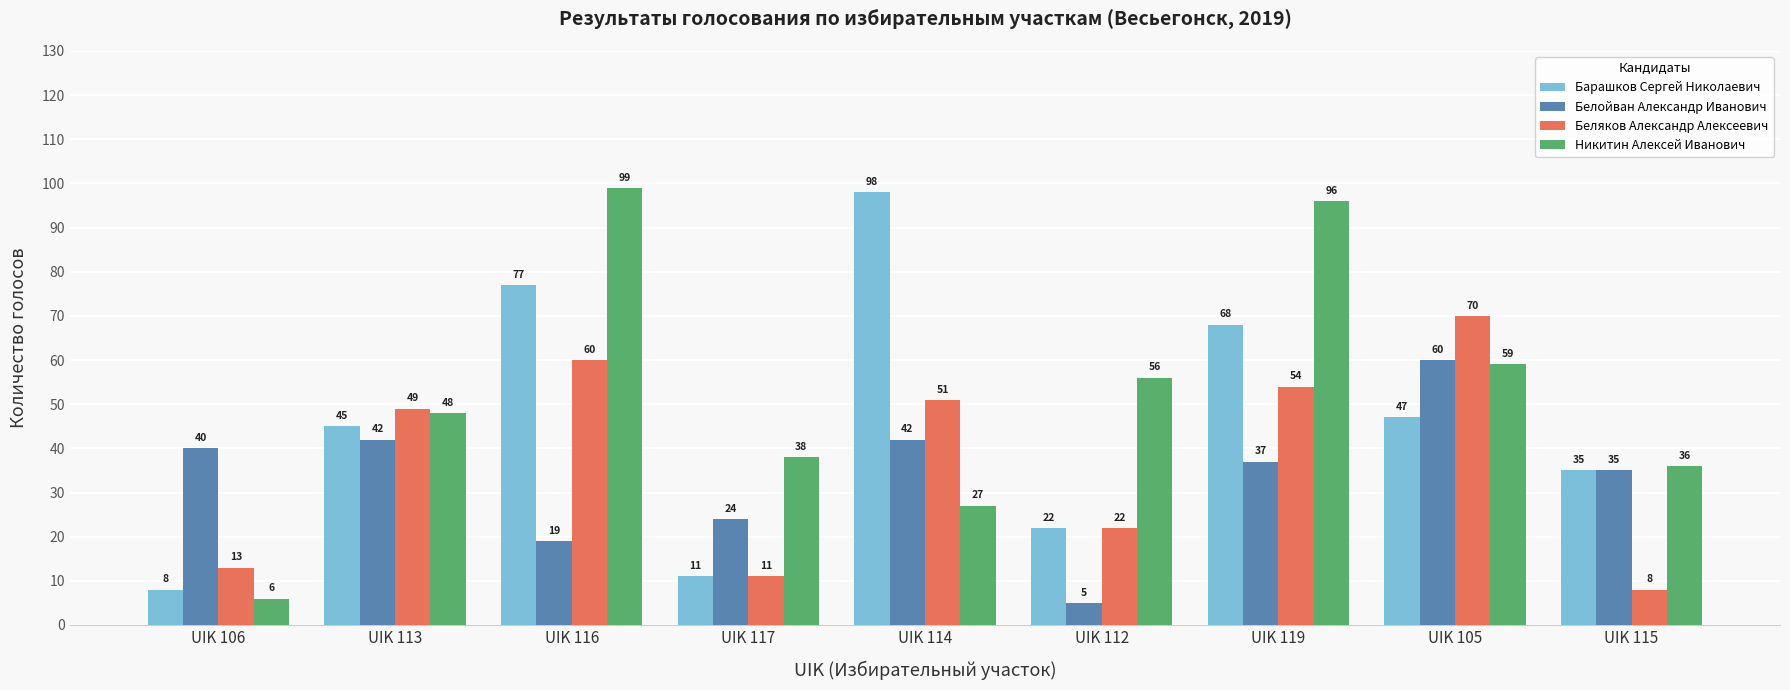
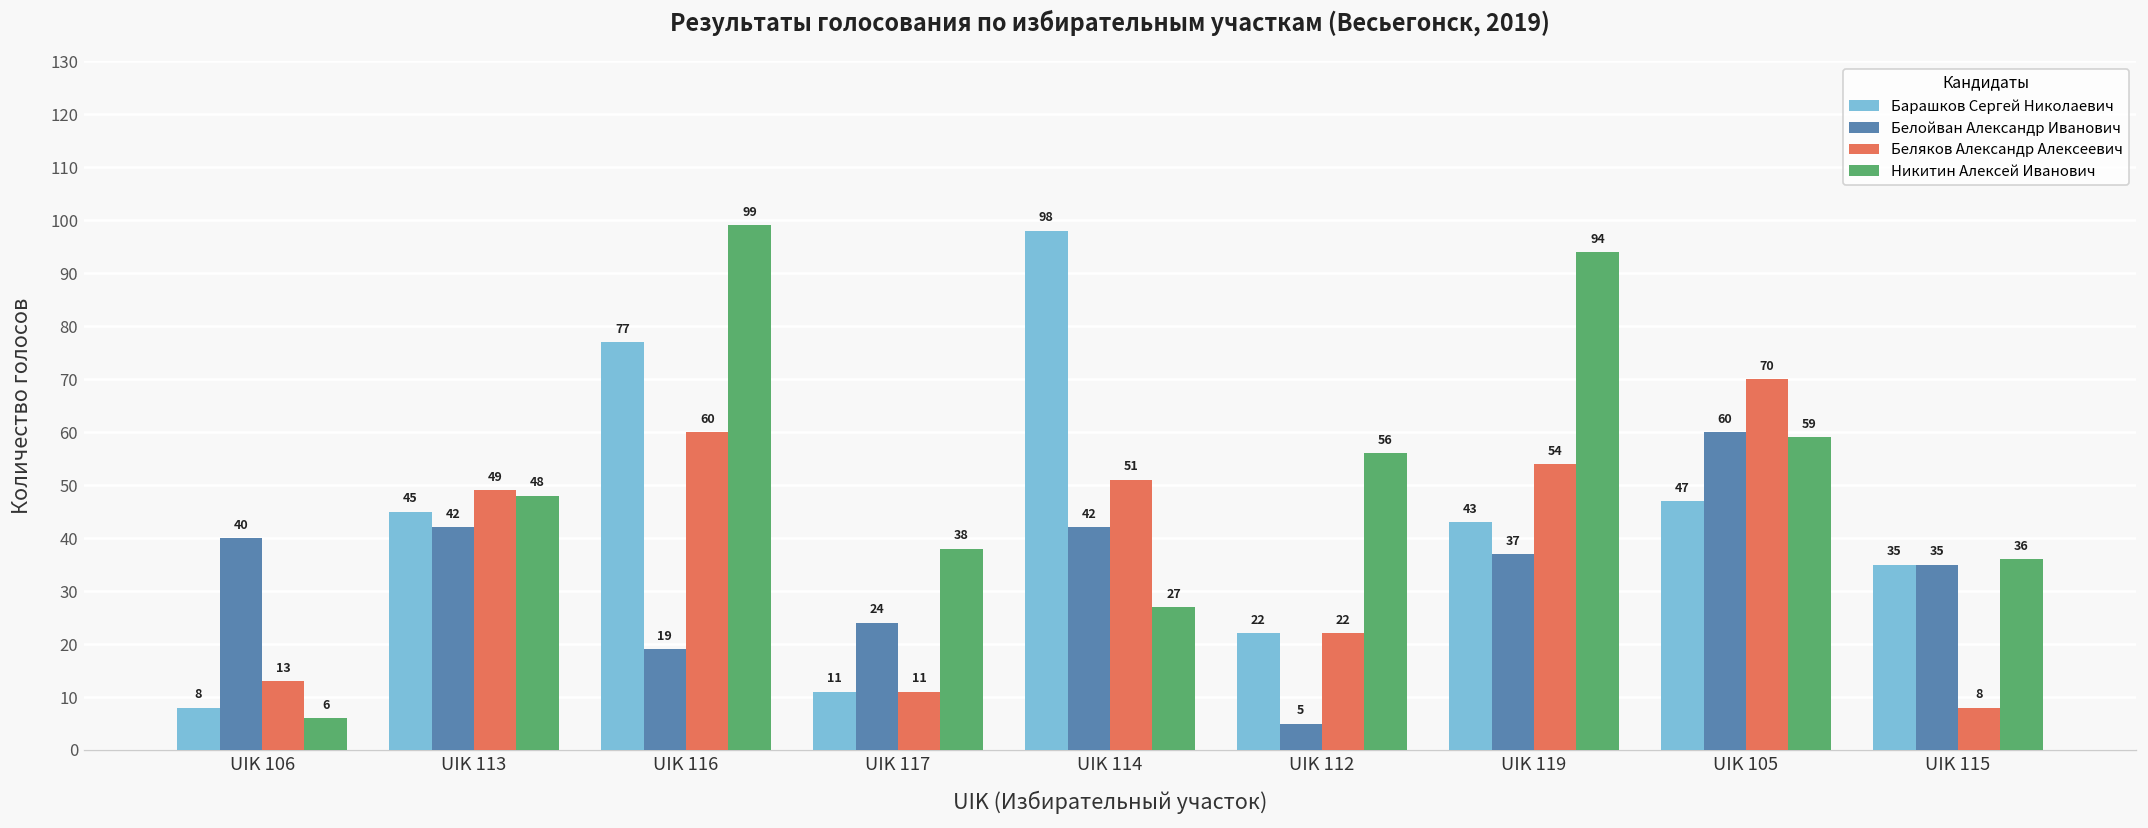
  {
    "Барашков Сергей Николаевич": {
      "UIK 106": 8,
      "UIK 113": 45,
      "UIK 116": 77,
      "UIK 117": 11,
      "UIK 114": 98,
      "UIK 112": 22,
-     "UIK 119": 68,
+     "UIK 119": 43,
      "UIK 105": 47,
      "UIK 115": 35
    },
    "Белойван Александр Иванович": {
      "UIK 106": 40,
      "UIK 113": 42,
      "UIK 116": 19,
      "UIK 117": 24,
      "UIK 114": 42,
      "UIK 112": 5,
      "UIK 119": 37,
      "UIK 105": 60,
      "UIK 115": 35
    },
    "Беляков Александр Алексеевич": {
      "UIK 106": 13,
      "UIK 113": 49,
      "UIK 116": 60,
      "UIK 117": 11,
      "UIK 114": 51,
      "UIK 112": 22,
      "UIK 119": 54,
      "UIK 105": 70,
      "UIK 115": 8
    },
    "Никитин Алексей Иванович": {
      "UIK 106": 6,
      "UIK 113": 48,
      "UIK 116": 99,
      "UIK 117": 38,
      "UIK 114": 27,
      "UIK 112": 56,
-     "UIK 119": 96,
+     "UIK 119": 94,
      "UIK 105": 59,
      "UIK 115": 36
    }
  }
